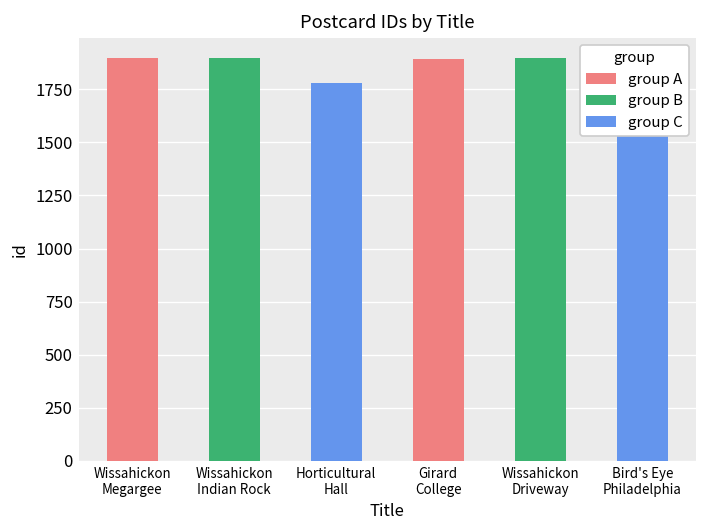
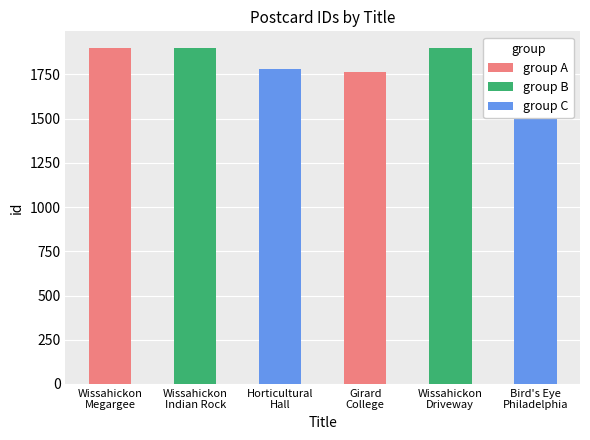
  {
    "Wissahickon Megargee": 1900,
    "Wissahickon Indian Rock": 1900,
    "Horticultural Hall": 1780,
-   "Girard College": 1900,
+   "Girard College": 1760,
    "Wissahickon Driveway": 1900
  }
